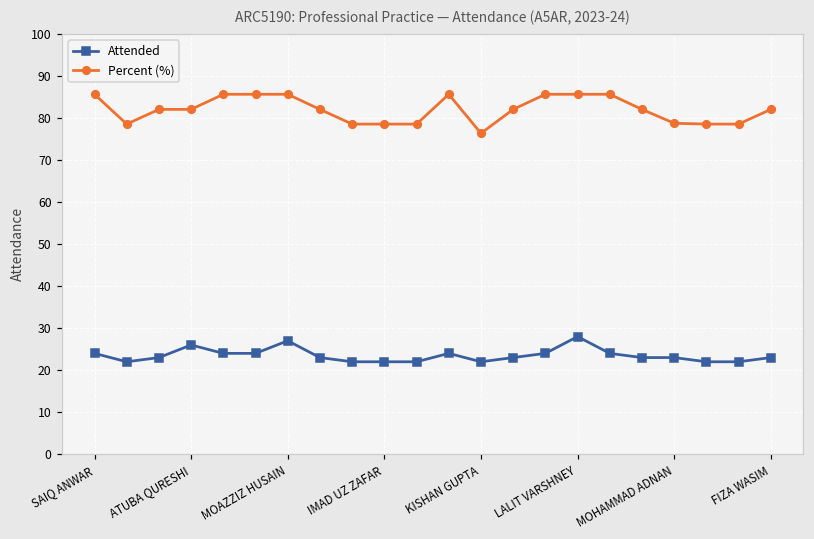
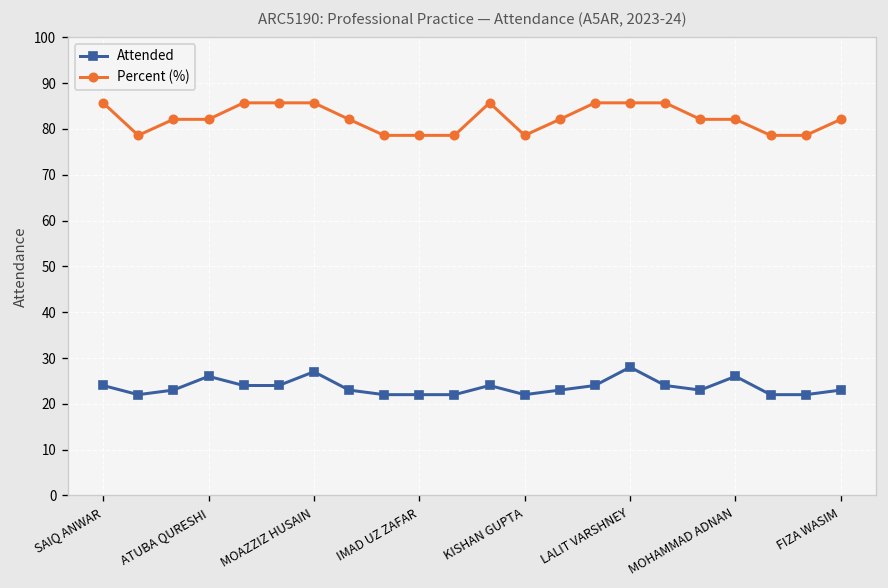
  {
    "Attended": {
      "SAIQ ANWAR": 24,
      "ATUBA QURESHI": 26,
      "MOAZZIZ HUSAIN": 27,
      "IMAD UZ ZAFAR": 22,
      "KISHAN GUPTA": 22,
      "LALIT VARSHNEY": 28,
-     "MOHAMMAD ADNAN": 23,
+     "MOHAMMAD ADNAN": 26,
      "FIZA WASIM": 23
    },
    "Percent (%)": {
      "SAIQ ANWAR": 86,
      "ATUBA QURESHI": 82,
      "MOAZZIZ HUSAIN": 86,
      "IMAD UZ ZAFAR": 79,
-     "KISHAN GUPTA": 76,
+     "KISHAN GUPTA": 79,
      "LALIT VARSHNEY": 86,
-     "MOHAMMAD ADNAN": 79,
+     "MOHAMMAD ADNAN": 82,
      "FIZA WASIM": 82
    }
  }
